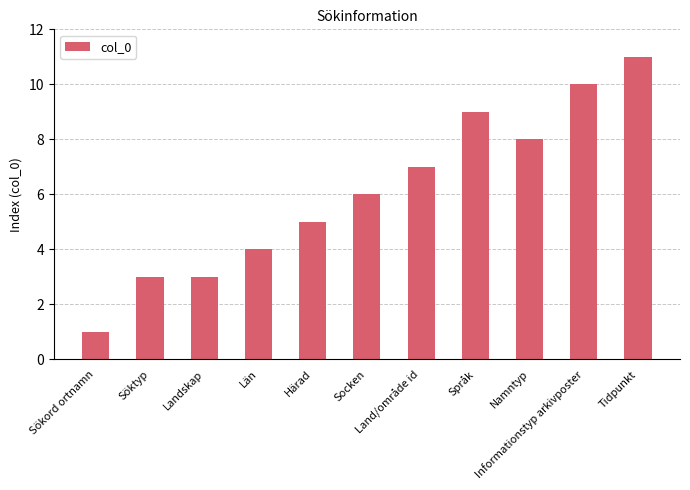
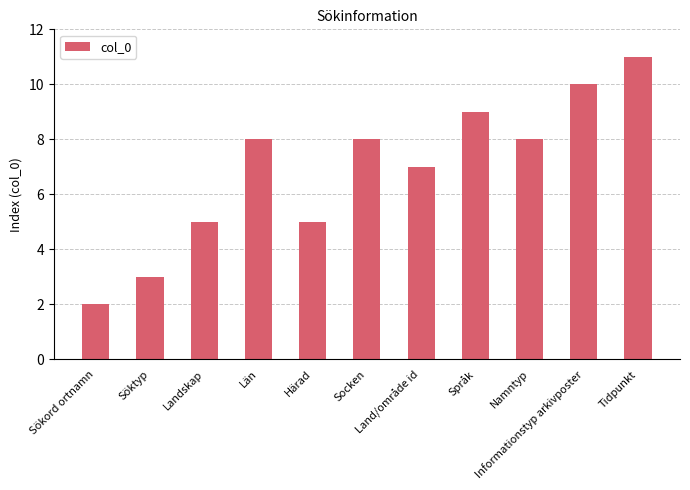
  {
-   "Sökord ortnamn": 1,
+   "Sökord ortnamn": 2,
    "Söktyp": 3,
-   "Landskap": 3,
-   "Län": 4,
+   "Landskap": 5,
+   "Län": 8,
    "Härad": 5,
-   "Socken": 6,
+   "Socken": 8,
    "Land/område id": 7,
    "Språk": 9,
    "Namntyp": 8,
    "Informationstyp arkivposter": 10,
    "Tidpunkt": 11
  }
